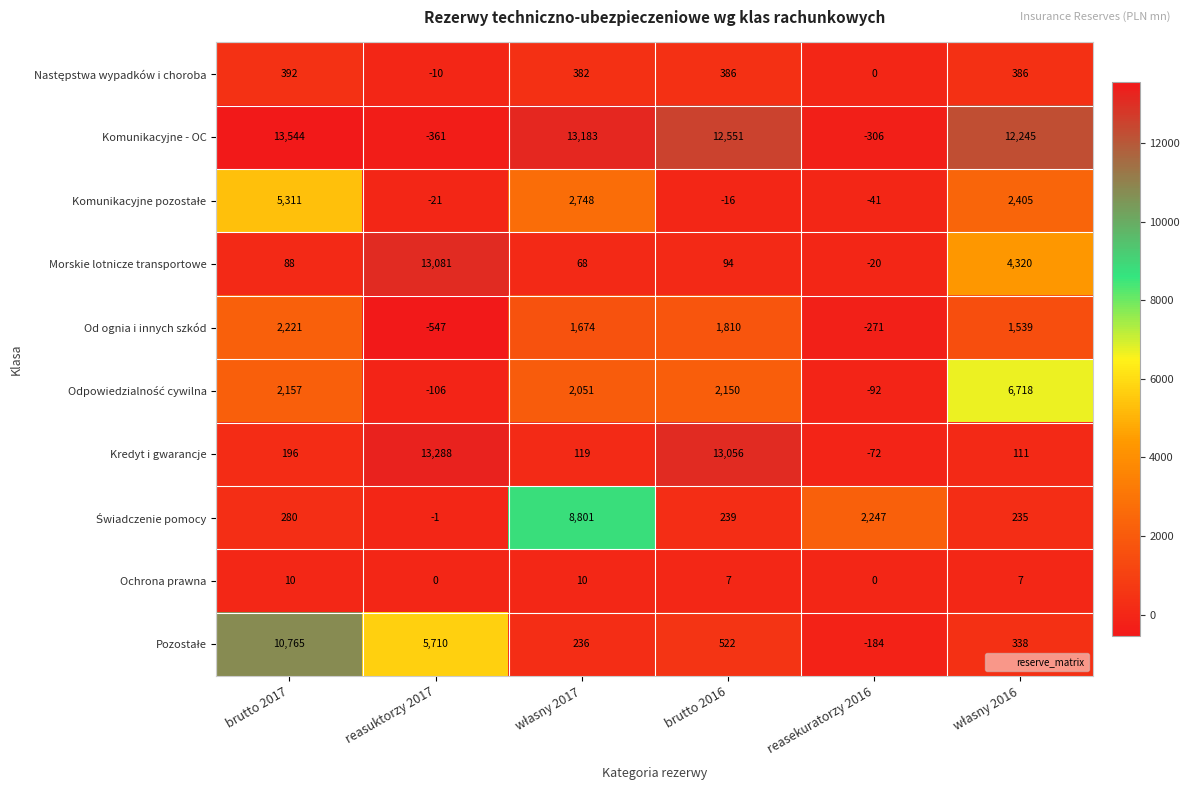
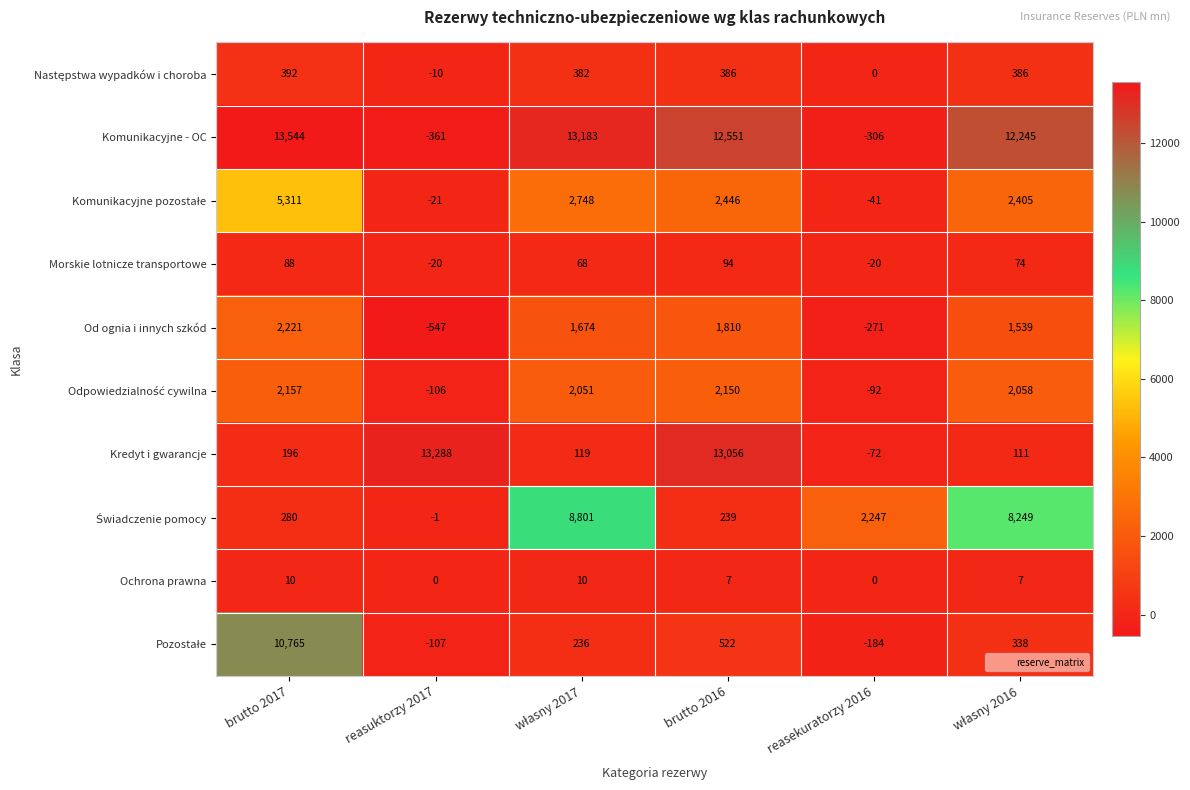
  {
    "Następstwa wypadków i choroba": {
      "brutto 2017": "392",
      "reasuktorzy 2017": "-10",
      "własny 2017": "382",
      "brutto 2016": "386",
      "reasekuratorzy 2016": "0",
      "własny 2016": "386"
    },
    "Komunikacyjne - OC": {
      "brutto 2017": "13,544",
      "reasuktorzy 2017": "-361",
      "własny 2017": "13,183",
      "brutto 2016": "12,551",
      "reasekuratorzy 2016": "-306",
      "własny 2016": "12,245"
    },
    "Komunikacyjne pozostałe": {
      "brutto 2017": "5,311",
      "reasuktorzy 2017": "-21",
      "własny 2017": "2,748",
-     "brutto 2016": "-16",
+     "brutto 2016": "2,446",
      "reasekuratorzy 2016": "-41",
      "własny 2016": "2,405"
    },
    "Morskie lotnicze transportowe": {
      "brutto 2017": "88",
-     "reasuktorzy 2017": "13,081",
+     "reasuktorzy 2017": "-20",
      "własny 2017": "68",
      "brutto 2016": "94",
      "reasekuratorzy 2016": "-20",
-     "własny 2016": "4,320"
+     "własny 2016": "74"
    },
    "Od ognia i innych szkód": {
      "brutto 2017": "2,221",
      "reasuktorzy 2017": "-547",
      "własny 2017": "1,674",
      "brutto 2016": "1,810",
      "reasekuratorzy 2016": "-271",
      "własny 2016": "1,539"
    },
    "Odpowiedzialność cywilna": {
      "brutto 2017": "2,157",
      "reasuktorzy 2017": "-106",
      "własny 2017": "2,051",
      "brutto 2016": "2,150",
      "reasekuratorzy 2016": "-92",
-     "własny 2016": "6,718"
+     "własny 2016": "2,058"
    },
    "Kredyt i gwarancje": {
      "brutto 2017": "196",
      "reasuktorzy 2017": "13,288",
      "własny 2017": "119",
      "brutto 2016": "13,056",
      "reasekuratorzy 2016": "-72",
      "własny 2016": "111"
    },
    "Świadczenie pomocy": {
      "brutto 2017": "280",
      "reasuktorzy 2017": "-1",
      "własny 2017": "8,801",
      "brutto 2016": "239",
      "reasekuratorzy 2016": "2,247",
-     "własny 2016": "235"
+     "własny 2016": "8,249"
    },
    "Ochrona prawna": {
      "brutto 2017": "10",
      "reasuktorzy 2017": "0",
      "własny 2017": "10",
      "brutto 2016": "7",
      "reasekuratorzy 2016": "0",
      "własny 2016": "7"
    },
    "Pozostałe": {
      "brutto 2017": "10,765",
-     "reasuktorzy 2017": "5,710",
+     "reasuktorzy 2017": "-107",
      "własny 2017": "236",
      "brutto 2016": "522",
      "reasekuratorzy 2016": "-184",
      "własny 2016": "338"
    }
  }
